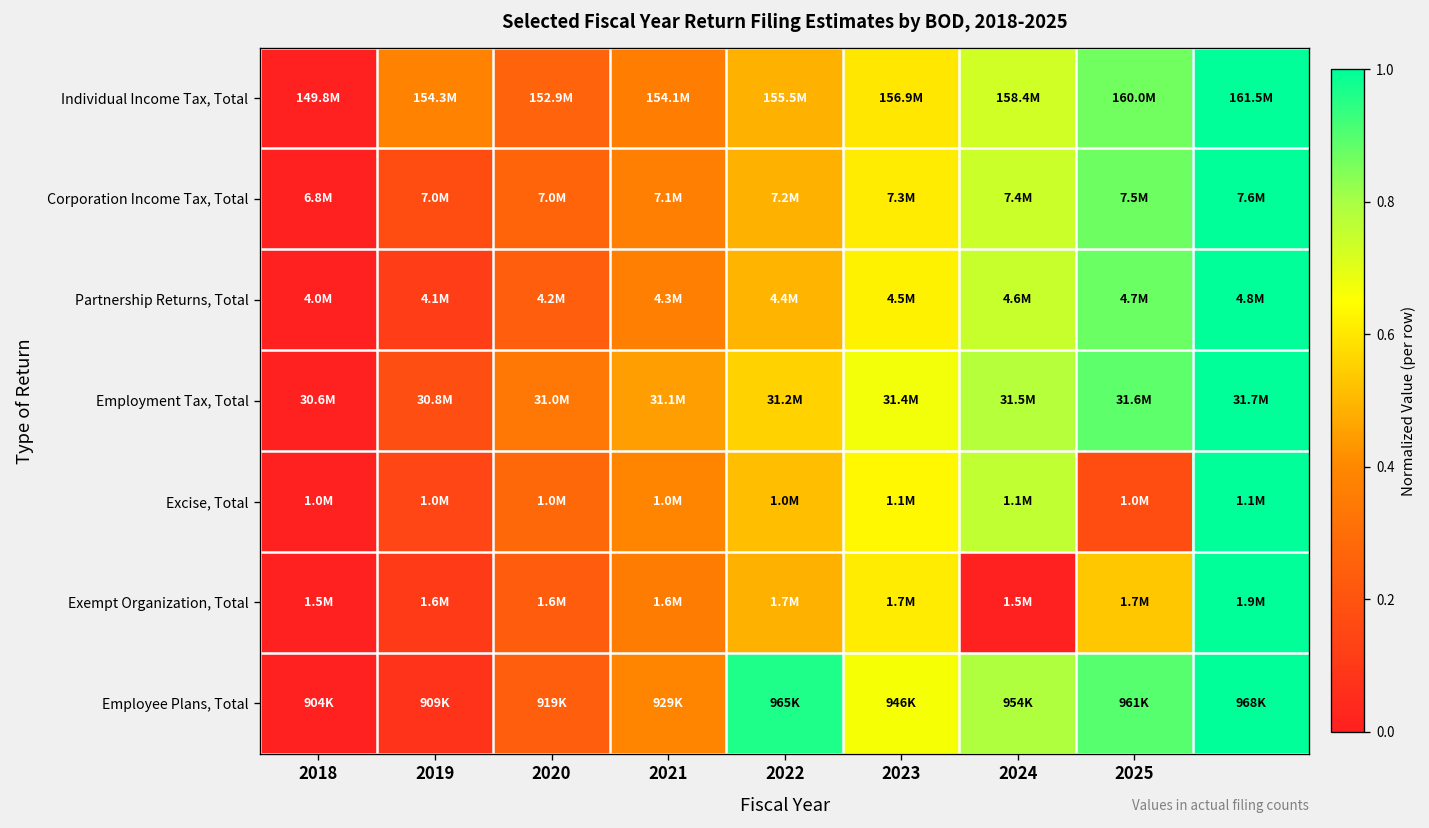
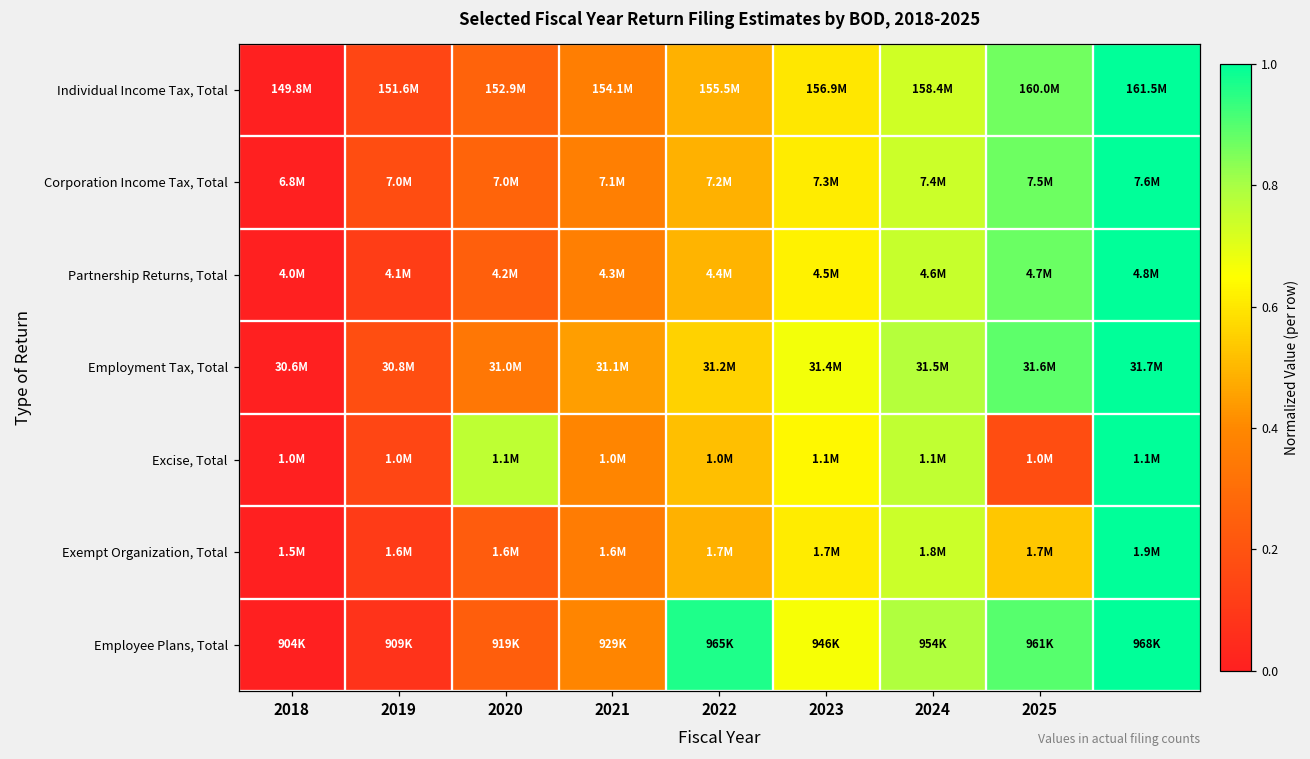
  {
    "Individual Income Tax, Total": {
      "2018": "149.8M",
-     "2019": "154.3M",
+     "2019": "151.6M",
      "2020": "152.9M",
      "2021": "154.1M",
      "2022": "155.5M",
      "2023": "156.9M",
      "2024": "158.4M",
      "2025": "160.0M"
    },
    "Corporation Income Tax, Total": {
      "2018": "6.8M",
      "2019": "7.0M",
      "2020": "7.0M",
      "2021": "7.1M",
      "2022": "7.2M",
      "2023": "7.3M",
      "2024": "7.4M",
      "2025": "7.5M"
    },
    "Partnership Returns, Total": {
      "2018": "4.0M",
      "2019": "4.1M",
      "2020": "4.2M",
      "2021": "4.3M",
      "2022": "4.4M",
      "2023": "4.5M",
      "2024": "4.6M",
      "2025": "4.7M"
    },
    "Employment Tax, Total": {
      "2018": "30.6M",
      "2019": "30.8M",
      "2020": "31.0M",
      "2021": "31.1M",
      "2022": "31.2M",
      "2023": "31.4M",
      "2024": "31.5M",
      "2025": "31.6M"
    },
    "Excise, Total": {
      "2018": "1.0M",
      "2019": "1.0M",
-     "2020": "1.0M",
+     "2020": "1.1M",
      "2021": "1.0M",
      "2022": "1.0M",
      "2023": "1.1M",
      "2024": "1.1M",
      "2025": "1.0M"
    },
    "Exempt Organization, Total": {
      "2018": "1.5M",
      "2019": "1.6M",
      "2020": "1.6M",
      "2021": "1.6M",
      "2022": "1.7M",
      "2023": "1.7M",
-     "2024": "1.5M",
+     "2024": "1.8M",
      "2025": "1.7M"
    },
    "Employee Plans, Total": {
      "2018": "904K",
      "2019": "909K",
      "2020": "919K",
      "2021": "929K",
      "2022": "965K",
      "2023": "946K",
      "2024": "954K",
      "2025": "961K"
    }
  }
